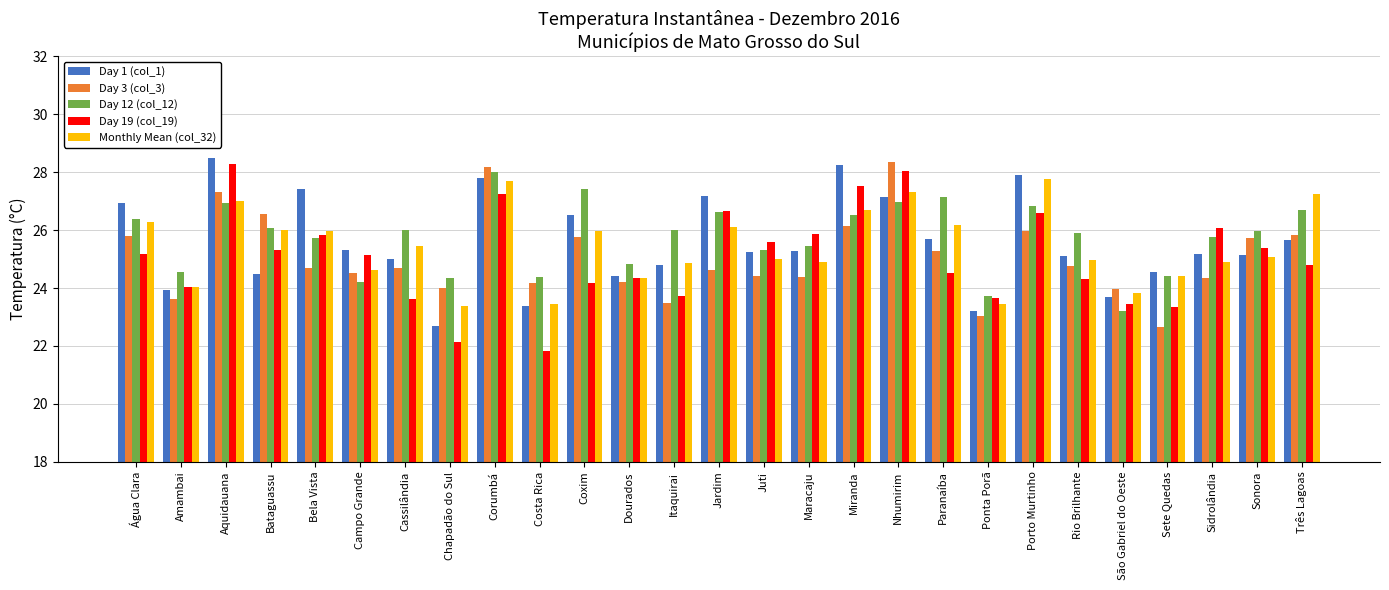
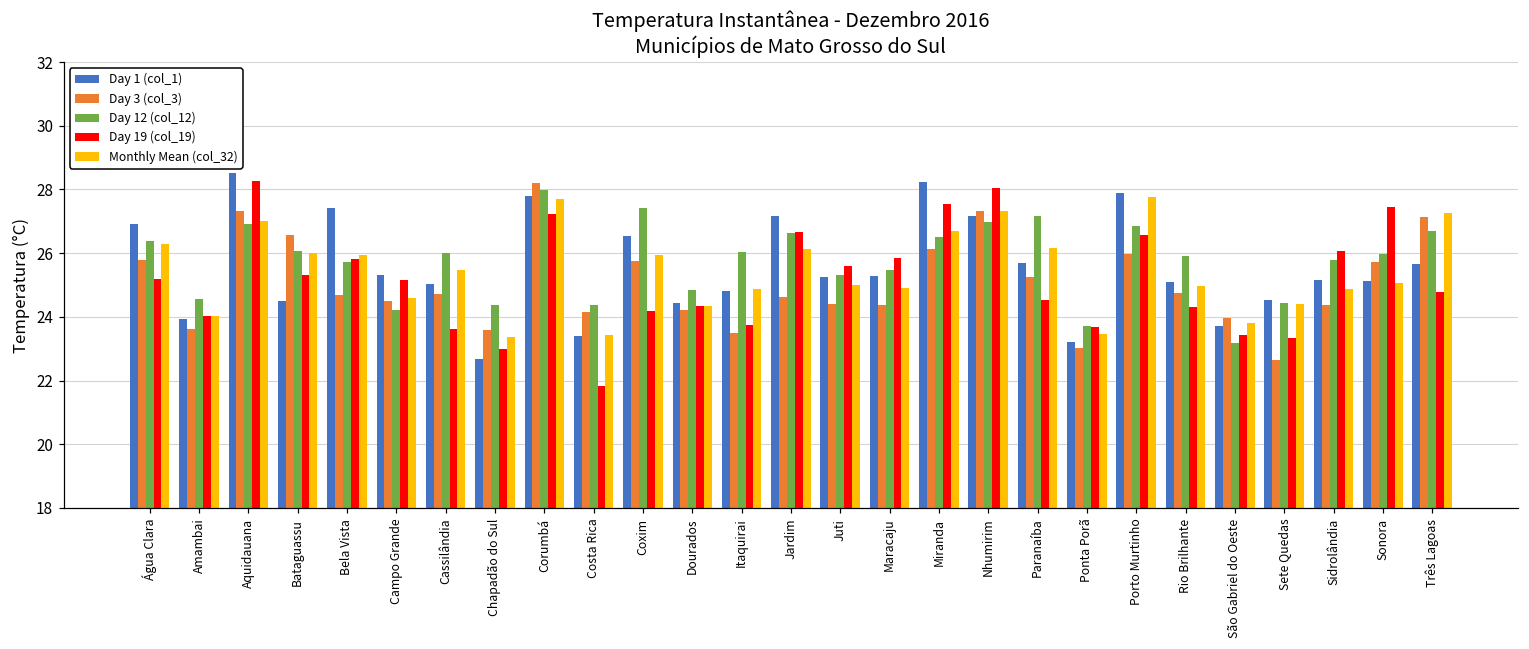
  {
    "Day 1 (col_1)": {
      "Água Clara": 26.9,
      "Amambai": 23.9,
      "Aquidauana": 28.5,
      "Bataguassu": 24.5,
      "Bela Vista": 27.4,
      "Campo Grande": 25.3,
      "Cassilândia": 25.0,
      "Chapadão do Sul": 22.7,
      "Corumbá": 27.8,
      "Costa Rica": 23.4,
      "Coxim": 26.5,
      "Dourados": 24.4,
      "Itaquirai": 24.8,
      "Jardim": 27.2,
      "Juti": 25.3,
      "Maracaju": 25.3,
      "Miranda": 28.2,
      "Nhumirim": 27.2,
      "Paranaíba": 25.7,
      "Ponta Porã": 23.2,
      "Porto Murtinho": 27.9,
      "Rio Brilhante": 25.1,
      "São Gabriel do Oeste": 23.7,
      "Sete Quedas": 24.5,
      "Sidrolândia": 25.2,
      "Sonora": 25.1,
      "Três Lagoas": 25.7
    },
    "Day 3 (col_3)": {
      "Água Clara": 25.8,
      "Amambai": 23.6,
      "Aquidauana": 27.3,
      "Bataguassu": 26.6,
      "Bela Vista": 24.7,
      "Campo Grande": 24.5,
      "Cassilândia": 24.7,
-     "Chapadão do Sul": 24.0,
+     "Chapadão do Sul": 23.6,
      "Corumbá": 28.2,
      "Costa Rica": 24.2,
      "Coxim": 25.8,
      "Dourados": 24.2,
      "Itaquirai": 23.5,
      "Jardim": 24.6,
      "Juti": 24.4,
      "Maracaju": 24.4,
      "Miranda": 26.1,
-     "Nhumirim": 28.4,
+     "Nhumirim": 27.3,
      "Paranaíba": 25.3,
      "Ponta Porã": 23.0,
      "Porto Murtinho": 26.0,
      "Rio Brilhante": 24.8,
      "São Gabriel do Oeste": 24.0,
      "Sete Quedas": 22.7,
      "Sidrolândia": 24.4,
      "Sonora": 25.7,
-     "Três Lagoas": 25.8
+     "Três Lagoas": 27.1
    },
    "Day 12 (col_12)": {
      "Água Clara": 26.4,
      "Amambai": 24.5,
      "Aquidauana": 26.9,
      "Bataguassu": 26.1,
      "Bela Vista": 25.7,
      "Campo Grande": 24.2,
      "Cassilândia": 26.0,
      "Chapadão do Sul": 24.4,
      "Corumbá": 28.0,
      "Costa Rica": 24.4,
      "Coxim": 27.4,
      "Dourados": 24.8,
      "Itaquirai": 26.0,
      "Jardim": 26.6,
      "Juti": 25.3,
      "Maracaju": 25.5,
      "Miranda": 26.5,
      "Nhumirim": 27.0,
      "Paranaíba": 27.2,
      "Ponta Porã": 23.7,
      "Porto Murtinho": 26.8,
      "Rio Brilhante": 25.9,
      "São Gabriel do Oeste": 23.2,
      "Sete Quedas": 24.4,
      "Sidrolândia": 25.8,
      "Sonora": 26.0,
      "Três Lagoas": 26.7
    },
    "Day 19 (col_19)": {
      "Água Clara": 25.2,
      "Amambai": 24.0,
      "Aquidauana": 28.3,
      "Bataguassu": 25.3,
      "Bela Vista": 25.8,
      "Campo Grande": 25.1,
      "Cassilândia": 23.6,
-     "Chapadão do Sul": 22.1,
+     "Chapadão do Sul": 23.0,
      "Corumbá": 27.2,
      "Costa Rica": 21.8,
      "Coxim": 24.2,
      "Dourados": 24.4,
      "Itaquirai": 23.7,
      "Jardim": 26.7,
      "Juti": 25.6,
      "Maracaju": 25.9,
      "Miranda": 27.5,
      "Nhumirim": 28.0,
      "Paranaíba": 24.5,
      "Ponta Porã": 23.7,
      "Porto Murtinho": 26.6,
      "Rio Brilhante": 24.3,
      "São Gabriel do Oeste": 23.4,
      "Sete Quedas": 23.4,
      "Sidrolândia": 26.1,
-     "Sonora": 25.4,
+     "Sonora": 27.5,
      "Três Lagoas": 24.8
    },
    "Monthly Mean (col_32)": {
      "Água Clara": 26.3,
      "Amambai": 24.0,
      "Aquidauana": 27.0,
      "Bataguassu": 26.0,
      "Bela Vista": 26.0,
      "Campo Grande": 24.6,
      "Cassilândia": 25.5,
      "Chapadão do Sul": 23.4,
      "Corumbá": 27.7,
      "Costa Rica": 23.4,
      "Coxim": 26.0,
      "Dourados": 24.3,
      "Itaquirai": 24.9,
      "Jardim": 26.1,
      "Juti": 25.0,
      "Maracaju": 24.9,
      "Miranda": 26.7,
      "Nhumirim": 27.3,
      "Paranaíba": 26.2,
      "Ponta Porã": 23.5,
      "Porto Murtinho": 27.8,
      "Rio Brilhante": 25.0,
      "São Gabriel do Oeste": 23.8,
      "Sete Quedas": 24.4,
      "Sidrolândia": 24.9,
      "Sonora": 25.1,
      "Três Lagoas": 27.3
    }
  }
